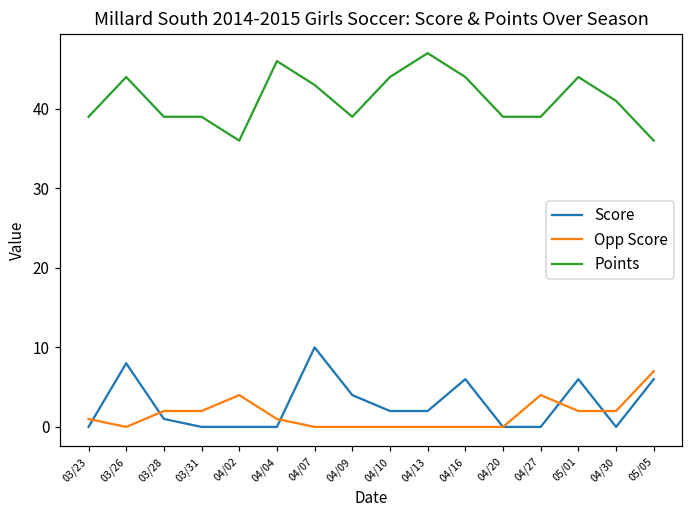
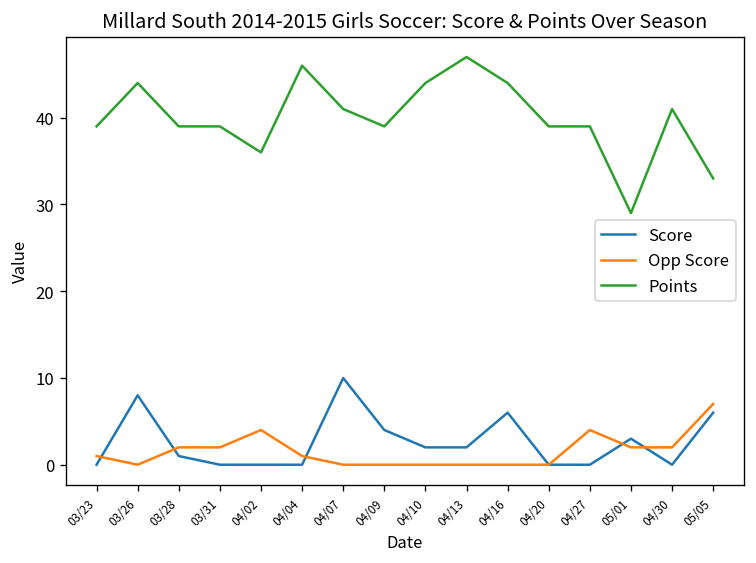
  {
    "Score": {
      "03/23": 0,
      "03/26": 8,
      "03/28": 1,
      "03/31": 0,
      "04/02": 0,
      "04/04": 0,
      "04/07": 10,
      "04/09": 4,
      "04/10": 2,
      "04/13": 2,
      "04/16": 6,
      "04/27": 0,
-     "05/01": 6,
+     "05/01": 3,
      "04/30": 0,
      "05/05": 6
    },
    "Opp Score": {
      "03/23": 1,
      "03/26": 0,
      "03/28": 2,
      "03/31": 2,
      "04/02": 4,
      "04/04": 1,
      "04/07": 0,
      "04/09": 0,
      "04/10": 0,
      "04/13": 0,
      "04/16": 0,
      "04/27": 4,
      "05/01": 2,
      "04/30": 2,
      "05/05": 7
    },
    "Points": {
      "03/23": 39,
      "03/26": 44,
      "03/28": 39,
      "03/31": 39,
      "04/02": 36,
      "04/04": 46,
-     "04/07": 43,
+     "04/07": 41,
      "04/09": 39,
      "04/10": 44,
      "04/13": 47,
      "04/16": 44,
      "04/20": 39,
      "04/27": 39,
-     "05/01": 44,
+     "05/01": 29,
      "04/30": 41,
-     "05/05": 36
+     "05/05": 33
    }
  }
